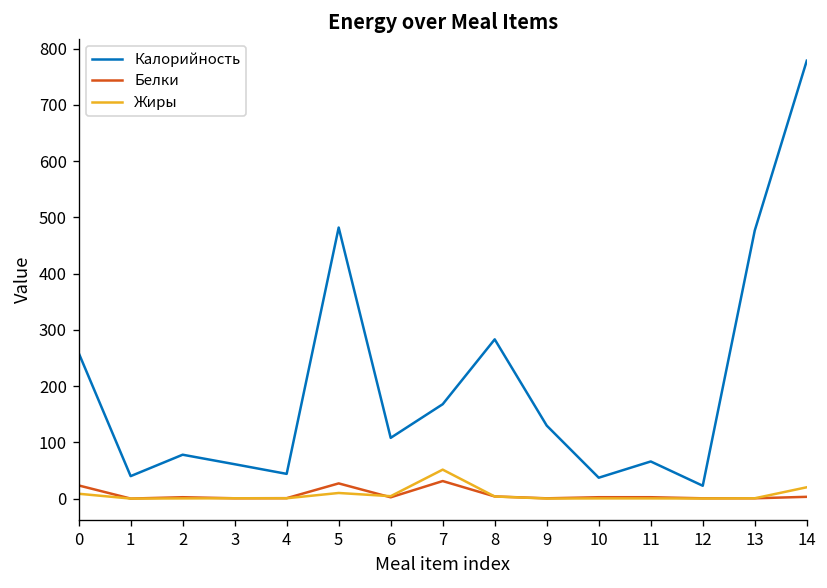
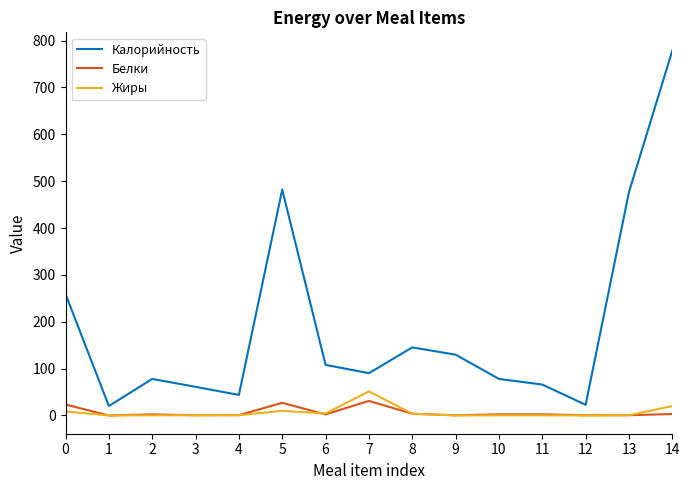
  {
    "Калорийность": {
      "0": 260,
-     "1": 40,
+     "1": 20,
      "2": 80,
      "3": 60,
      "4": 40,
      "5": 480,
      "6": 110,
-     "7": 170,
-     "8": 280,
+     "7": 90,
+     "8": 150,
      "9": 130,
-     "10": 40,
+     "10": 80,
      "11": 70,
      "12": 20,
      "13": 480,
      "14": 780
    },
    "Белки": {
      "0": 20,
      "5": 30,
      "7": 30,
      "14": 0
    },
    "Жиры": {
      "0": 10,
      "5": 10,
      "7": 50,
      "14": 20
    }
  }
